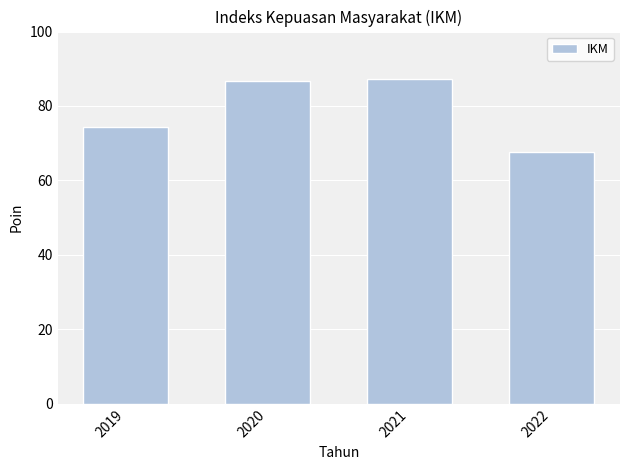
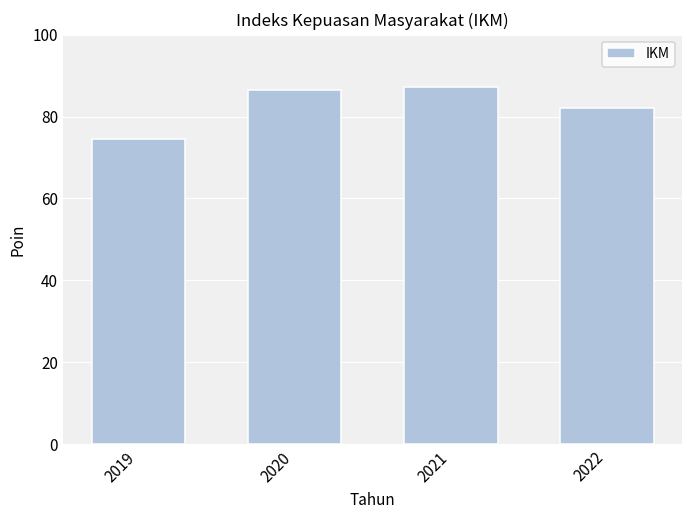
  {
    "2019": 74,
    "2020": 87,
    "2021": 87,
-   "2022": 68
+   "2022": 82
  }
